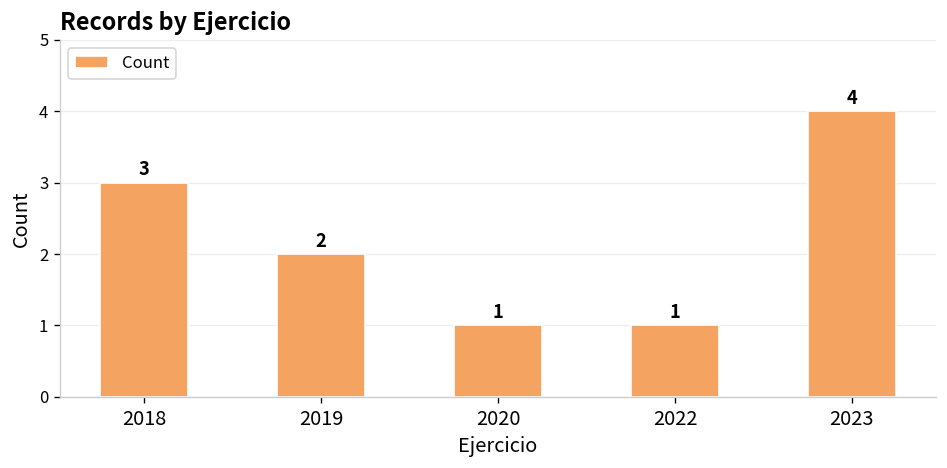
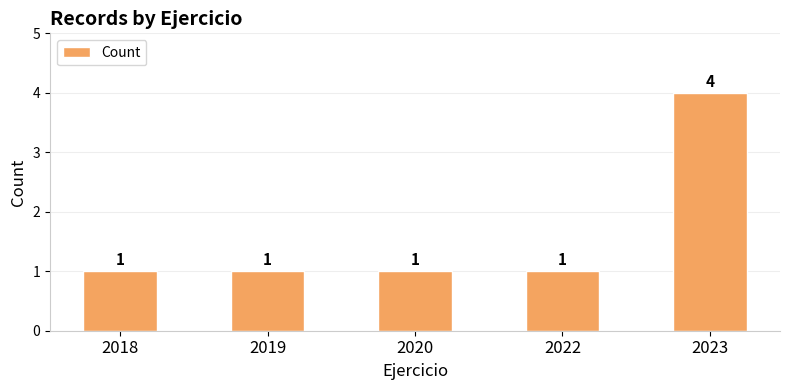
  {
-   "2018": 3,
-   "2019": 2,
+   "2018": 1,
+   "2019": 1,
    "2020": 1,
    "2022": 1,
    "2023": 4
  }
